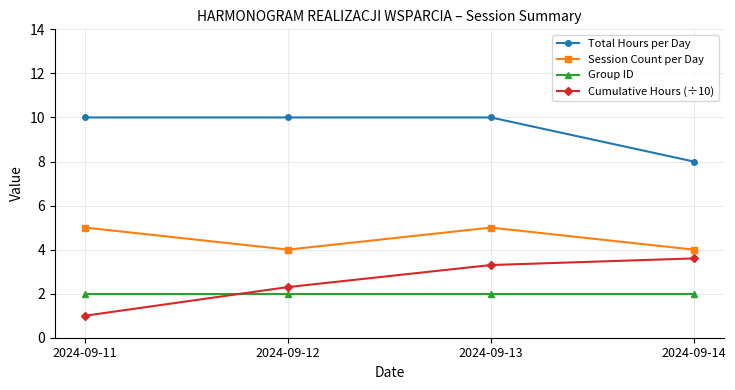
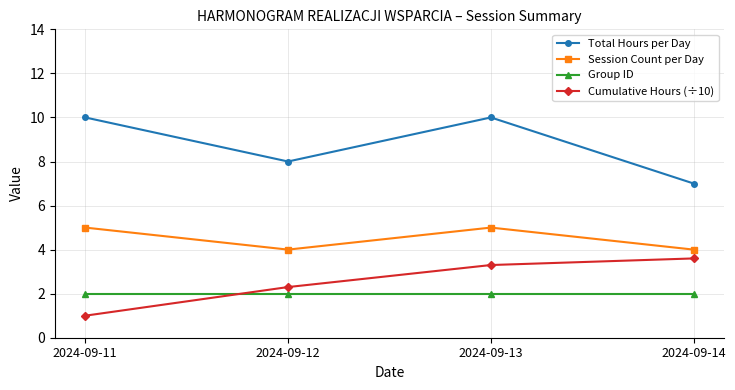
  {
    "Total Hours per Day": {
      "2024-09-11": 10,
-     "2024-09-12": 10,
+     "2024-09-12": 8,
      "2024-09-13": 10,
-     "2024-09-14": 8
+     "2024-09-14": 7
    },
    "Session Count per Day": {
      "2024-09-11": 5,
      "2024-09-12": 4,
      "2024-09-13": 5,
      "2024-09-14": 4
    },
    "Group ID": {
      "2024-09-11": 2,
      "2024-09-12": 2,
      "2024-09-13": 2,
      "2024-09-14": 2
    },
    "Cumulative Hours (÷10)": {
      "2024-09-11": 1,
      "2024-09-12": 2.3,
      "2024-09-13": 3.3,
      "2024-09-14": 3.6
    }
  }
